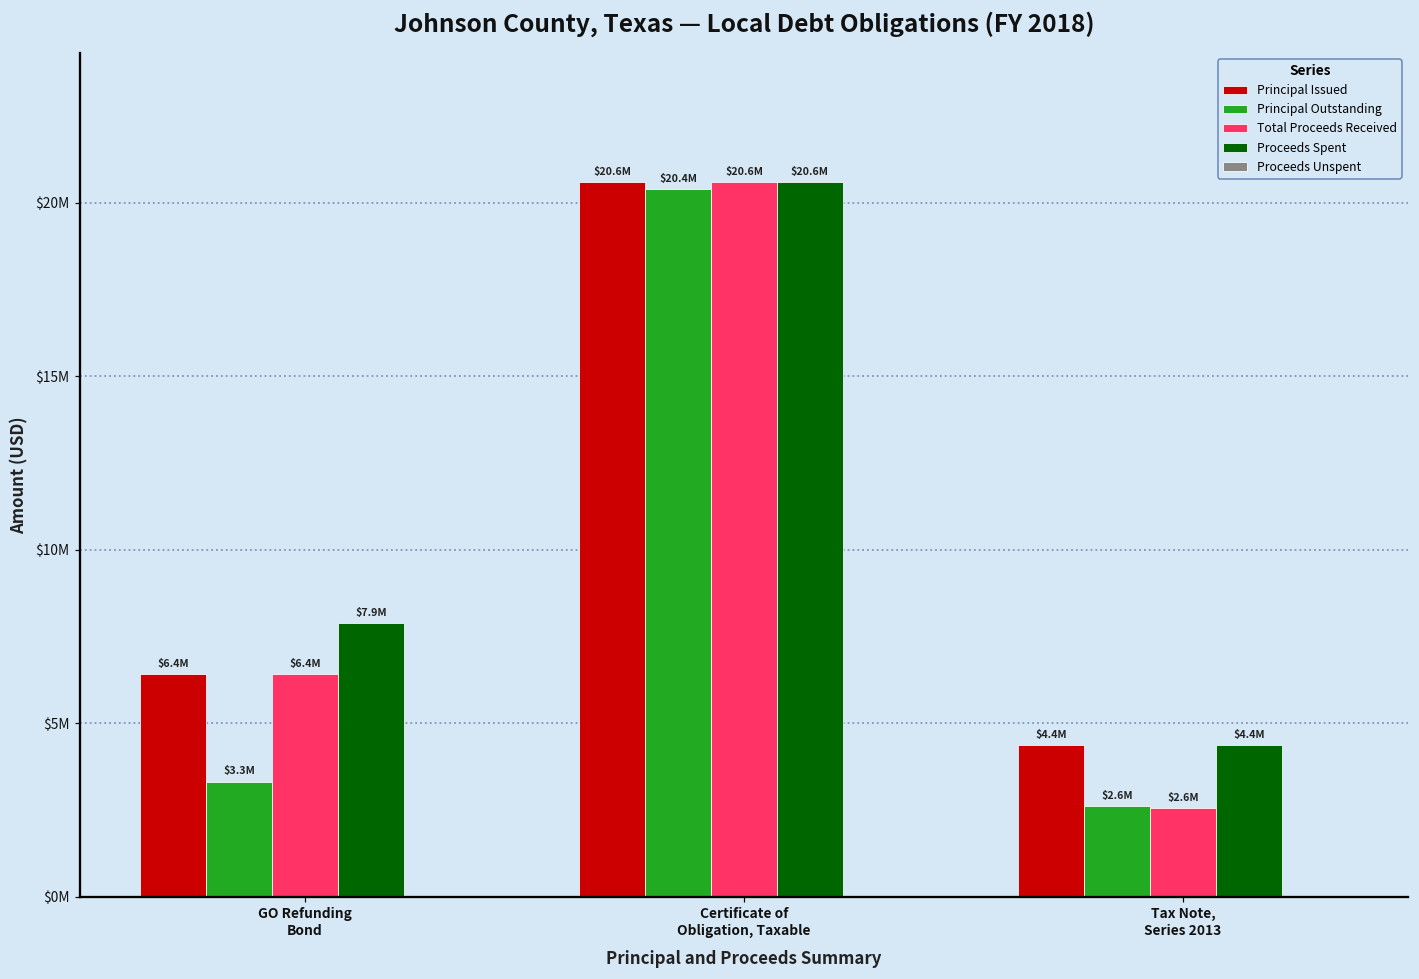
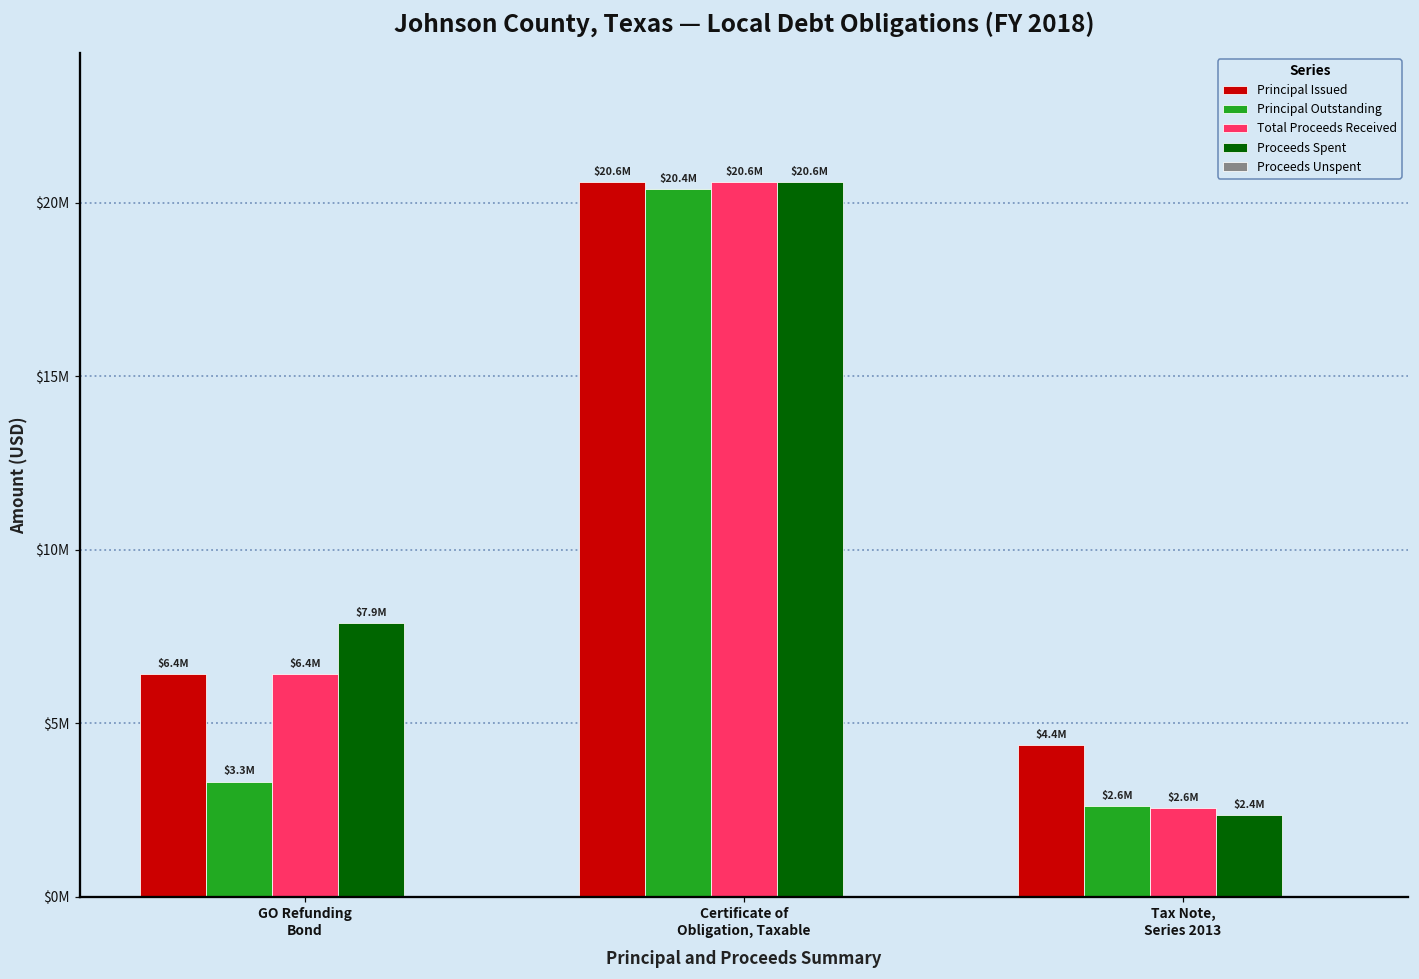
  {
    "Principal Issued": {
      "GO Refunding Bond": "$6.4M",
      "Certificate of Obligation, Taxable": "$20.6M",
      "Tax Note, Series 2013": "$4.4M"
    },
    "Principal Outstanding": {
      "GO Refunding Bond": "$3.3M",
      "Certificate of Obligation, Taxable": "$20.4M",
      "Tax Note, Series 2013": "$2.6M"
    },
    "Total Proceeds Received": {
      "GO Refunding Bond": "$6.4M",
      "Certificate of Obligation, Taxable": "$20.6M",
      "Tax Note, Series 2013": "$2.6M"
    },
    "Proceeds Spent": {
      "GO Refunding Bond": "$7.9M",
      "Certificate of Obligation, Taxable": "$20.6M",
-     "Tax Note, Series 2013": "$4.4M"
+     "Tax Note, Series 2013": "$2.4M"
    },
    "Proceeds Unspent": {
      "GO Refunding Bond": "$0",
      "Certificate of Obligation, Taxable": "$0",
      "Tax Note, Series 2013": "$0"
    }
  }
